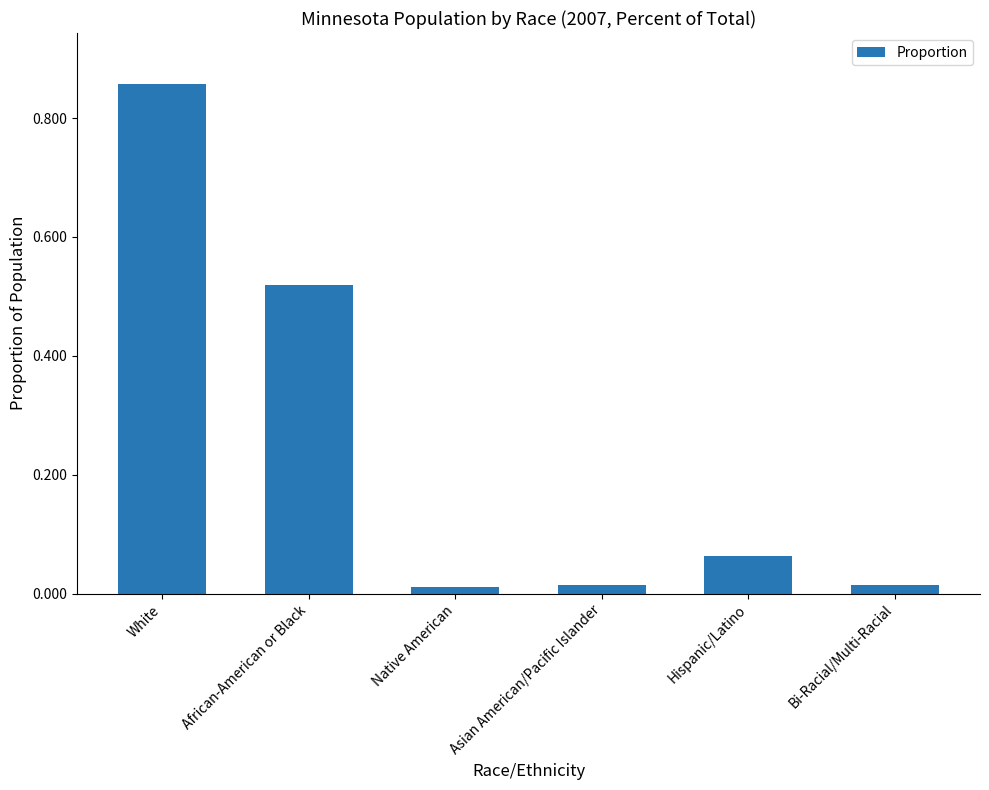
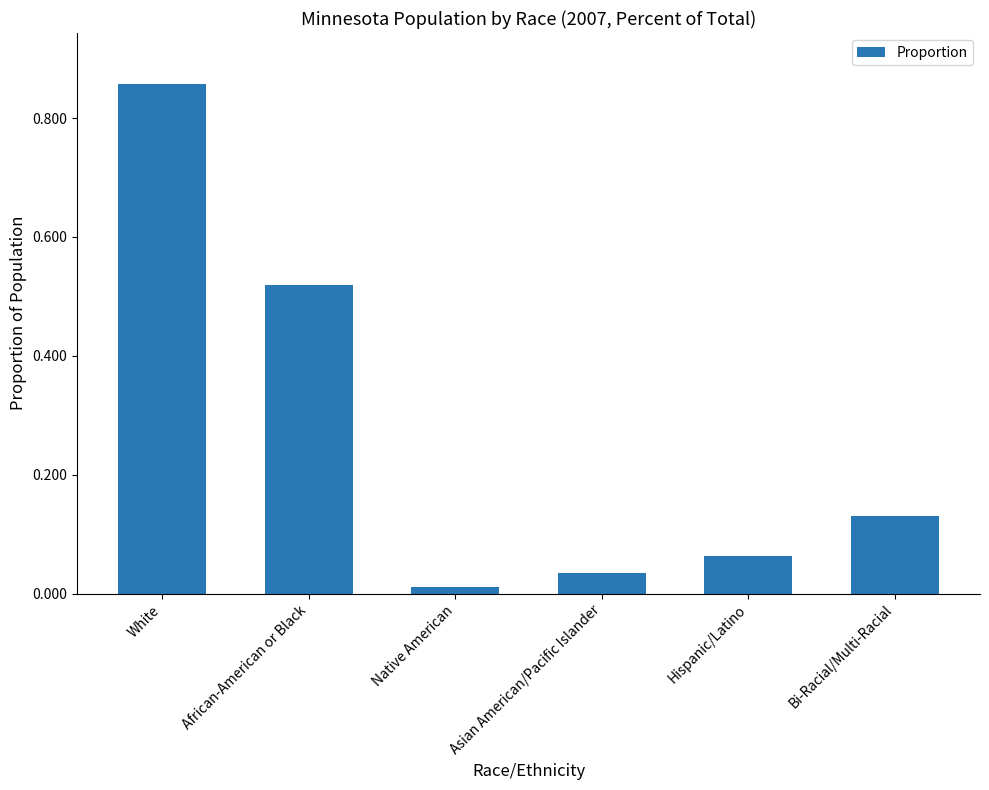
  {
    "White": 0.86,
    "African-American or Black": 0.52,
    "Native American": 0.01,
-   "Asian American/Pacific Islander": 0.01,
+   "Asian American/Pacific Islander": 0.04,
    "Hispanic/Latino": 0.06,
-   "Bi-Racial/Multi-Racial": 0.01
+   "Bi-Racial/Multi-Racial": 0.13
  }
